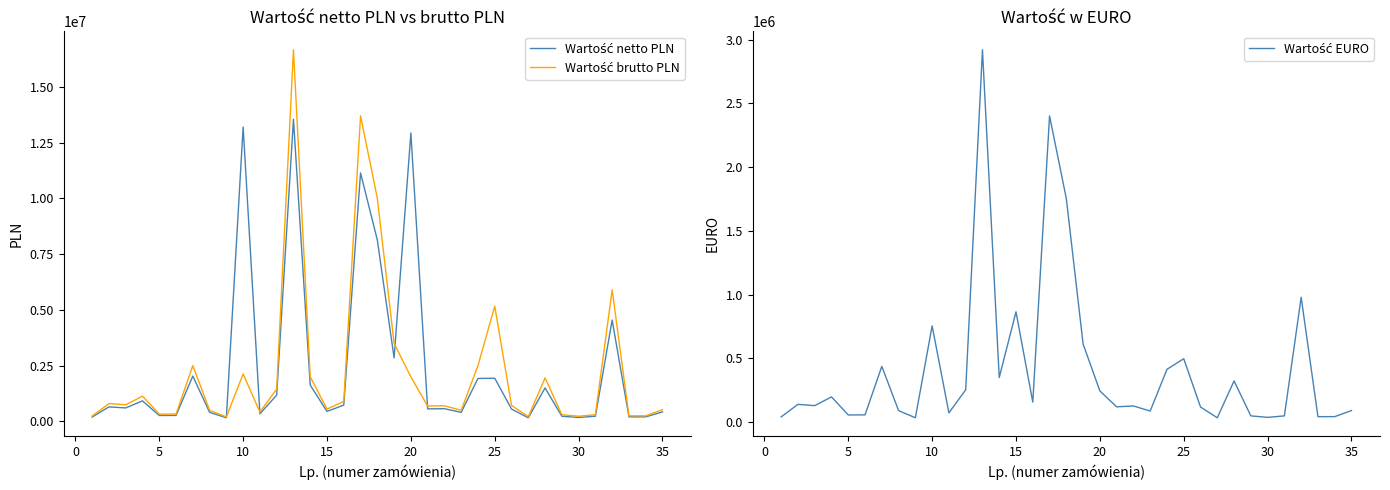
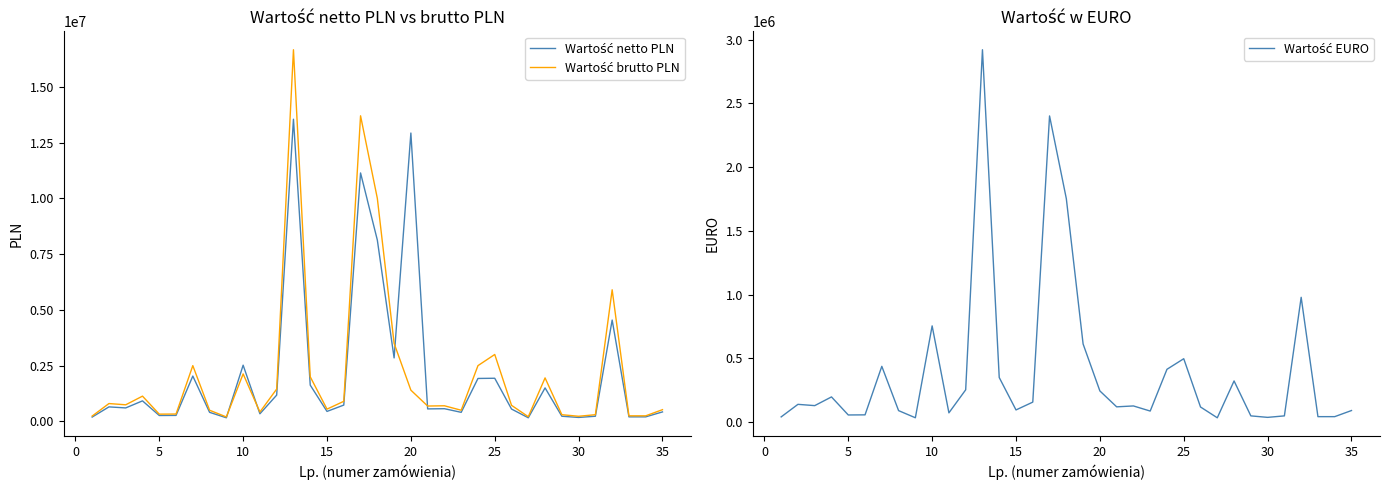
  {
    "Wartość netto PLN vs brutto PLN": {
      "Wartość netto PLN": {
-       "10": 13200000,
+       "10": 2500000,
        "20": 12900000,
        "25": 1900000
      },
      "Wartość brutto PLN": {
        "10": 2100000,
-       "20": 2000000,
-       "25": 5200000
+       "20": 1400000,
+       "25": 3000000
      }
    },
    "Wartość w EURO": {
      "5": 60000,
      "10": 760000,
-     "15": 870000,
+     "15": 100000,
      "20": 250000,
      "25": 500000,
      "30": 40000,
      "35": 90000
    }
  }
